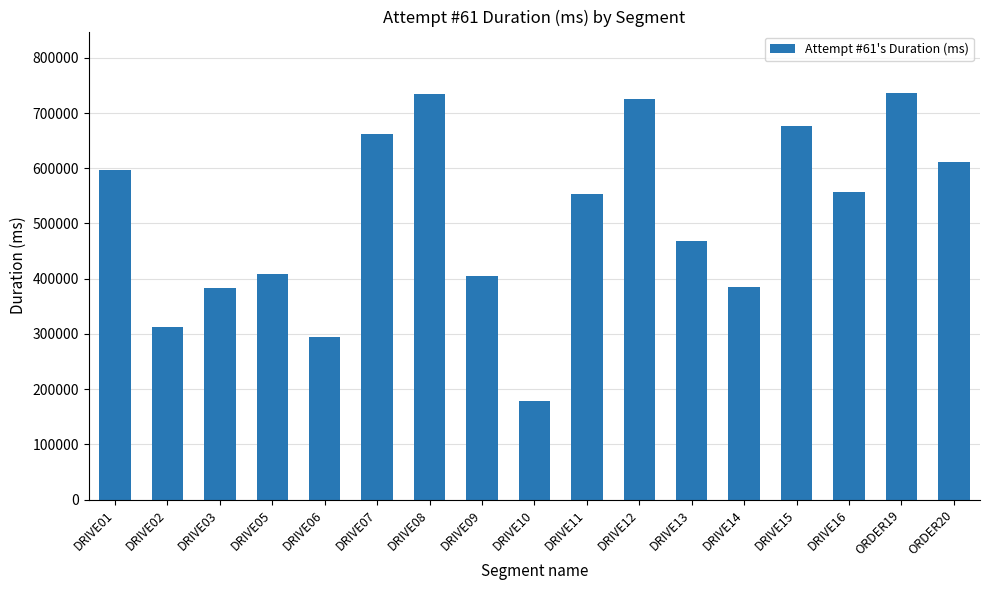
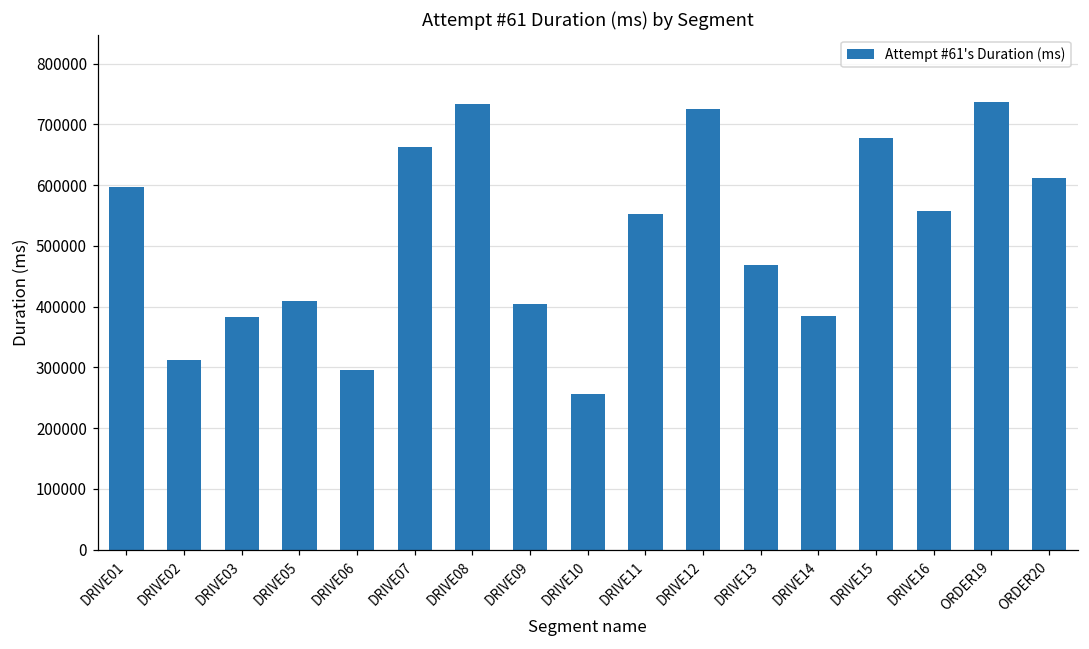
  {
    "DRIVE01": 600000,
    "DRIVE02": 310000,
    "DRIVE03": 380000,
    "DRIVE05": 410000,
    "DRIVE06": 300000,
    "DRIVE07": 660000,
    "DRIVE08": 730000,
    "DRIVE09": 400000,
-   "DRIVE10": 180000,
+   "DRIVE10": 260000,
    "DRIVE11": 550000,
    "DRIVE12": 730000,
    "DRIVE13": 470000,
    "DRIVE14": 380000,
    "DRIVE15": 680000,
    "DRIVE16": 560000,
    "ORDER19": 740000,
    "ORDER20": 610000
  }
